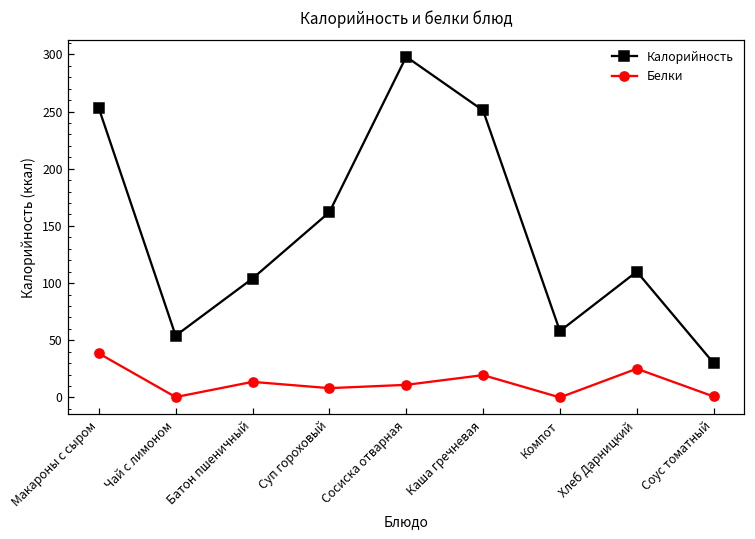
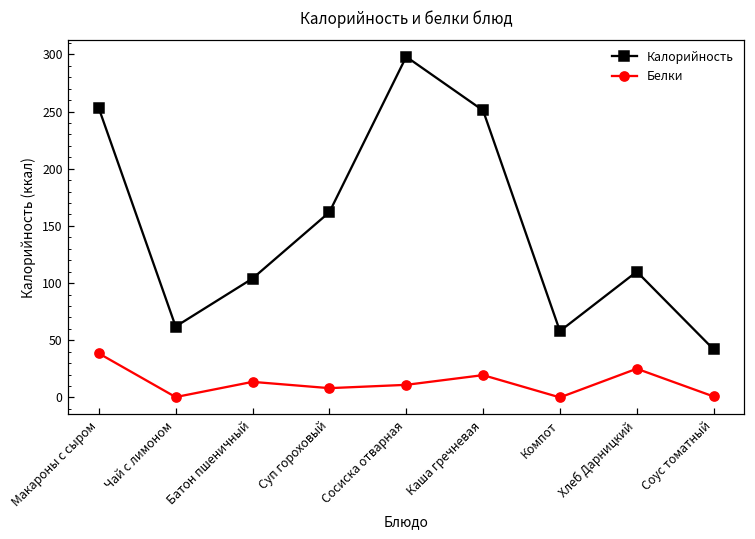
  {
    "Калорийность": {
      "Макароны с сыром": 253,
-     "Чай с лимоном": 54,
+     "Чай с лимоном": 62,
      "Батон пшеничный": 104,
      "Суп гороховый": 162,
      "Сосиска отварная": 298,
      "Каша гречневая": 251,
      "Компот": 58,
      "Хлеб Дарницкий": 110,
-     "Соус томатный": 30
+     "Соус томатный": 42
    },
    "Белки": {
      "Макароны с сыром": 39,
      "Чай с лимоном": 0,
      "Батон пшеничный": 14,
      "Суп гороховый": 8,
      "Сосиска отварная": 11,
      "Каша гречневая": 20,
      "Компот": 0,
      "Хлеб Дарницкий": 25,
      "Соус томатный": 1
    }
  }
